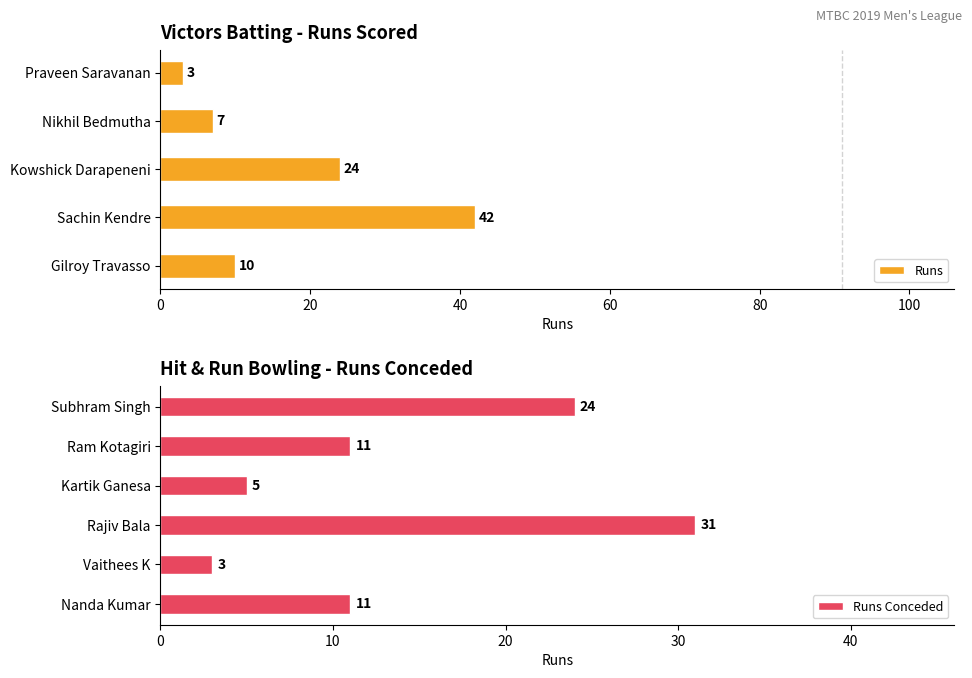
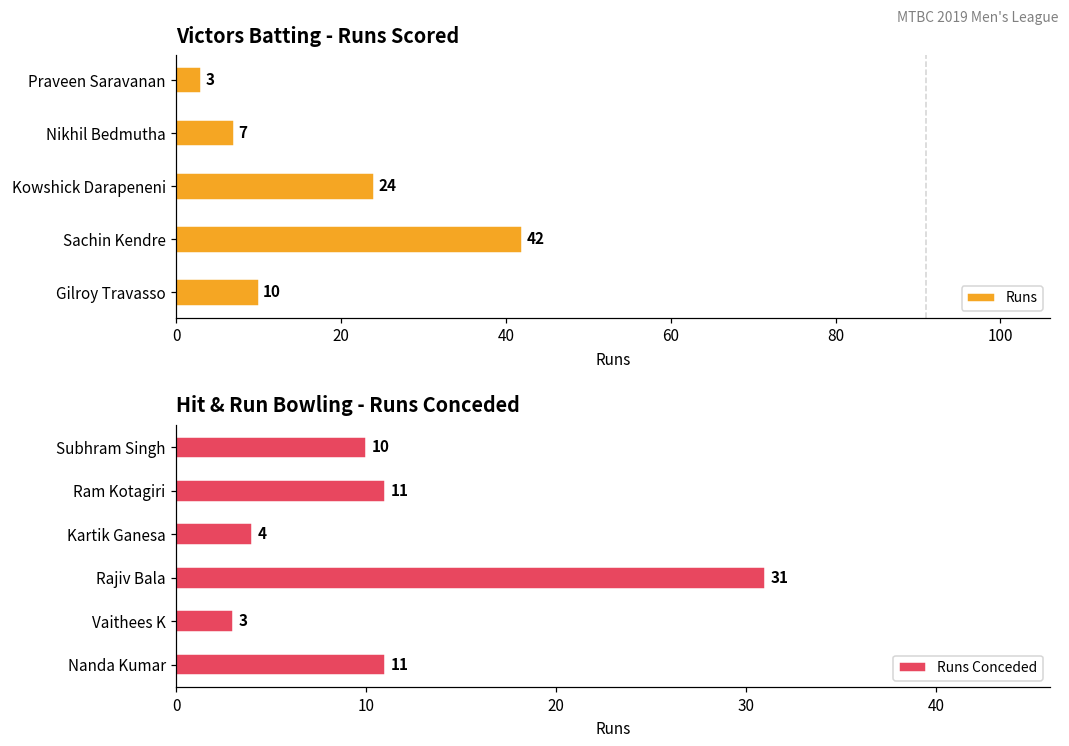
  {
    "Victors Batting - Runs Scored": {
      "Praveen Saravanan": 3,
      "Nikhil Bedmutha": 7,
      "Kowshick Darapeneni": 24,
      "Sachin Kendre": 42,
      "Gilroy Travasso": 10
    },
    "Hit & Run Bowling - Runs Conceded": {
-     "Subhram Singh": 24,
+     "Subhram Singh": 10,
      "Ram Kotagiri": 11,
-     "Kartik Ganesa": 5,
+     "Kartik Ganesa": 4,
      "Rajiv Bala": 31,
      "Vaithees K": 3,
      "Nanda Kumar": 11
    }
  }
